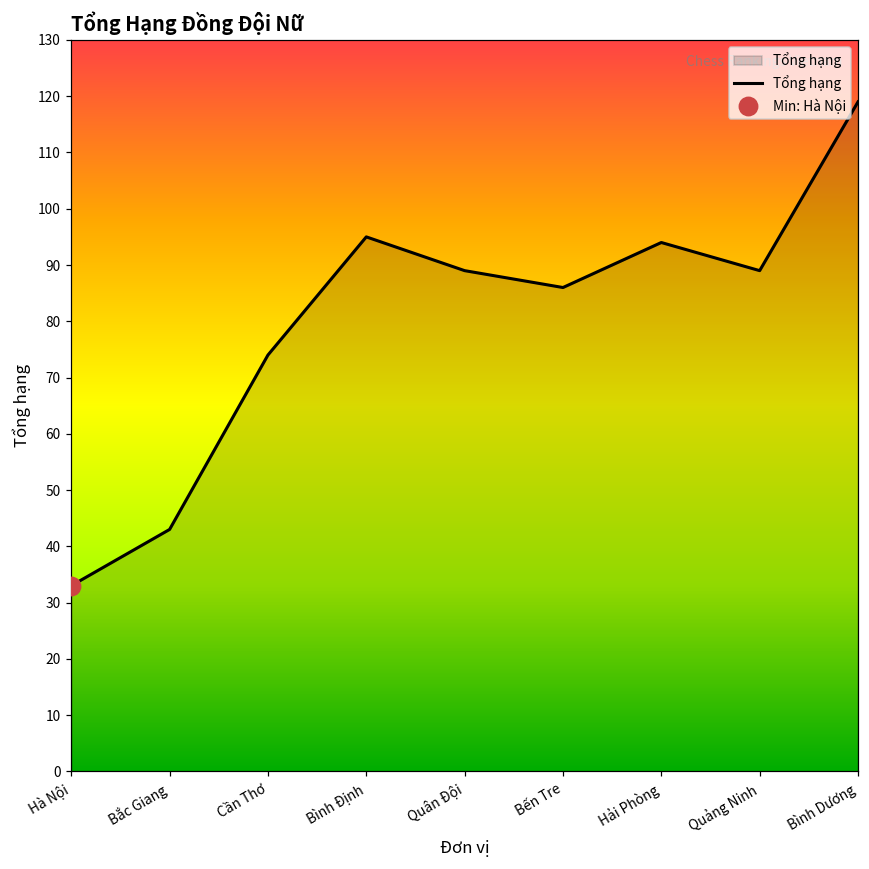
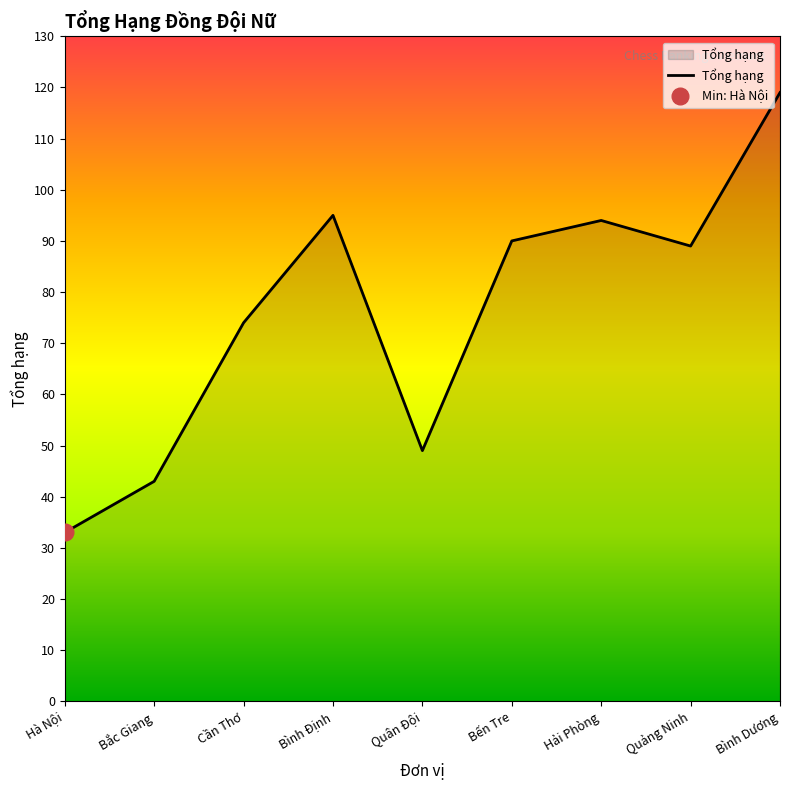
  {
    "Tổng hạng": {
      "Bắc Giang": 43,
      "Cần Thơ": 74,
      "Bình Định": 95,
-     "Quân Đội": 89,
-     "Bến Tre": 86,
+     "Quân Đội": 49,
+     "Bến Tre": 90,
      "Hải Phòng": 94,
      "Quảng Ninh": 89,
      "Bình Dương": 119
    }
  }
